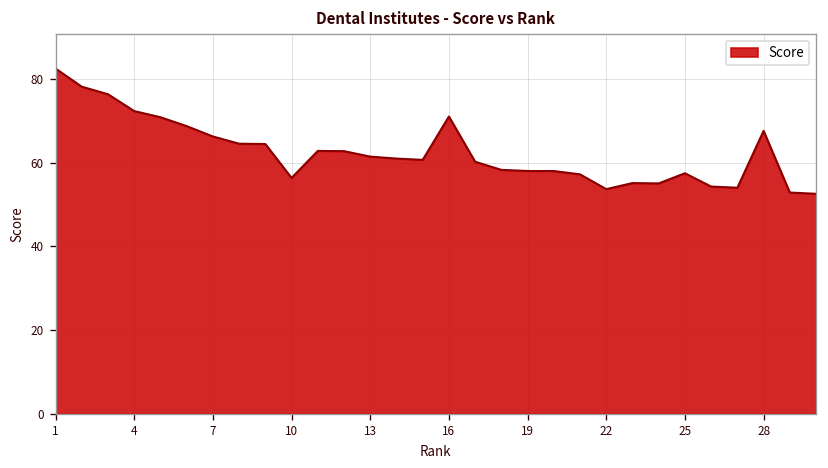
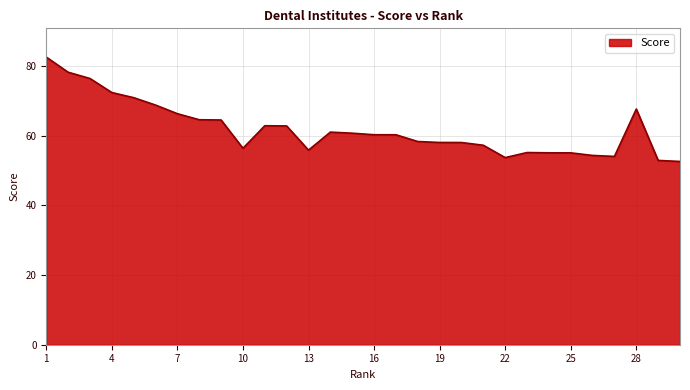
  {
    "1": 83,
    "4": 72,
    "7": 66,
    "10": 56,
-   "13": 61,
-   "16": 71,
+   "13": 56,
+   "16": 60,
    "19": 58,
    "22": 54,
-   "25": 57,
+   "25": 55,
    "28": 68
  }
